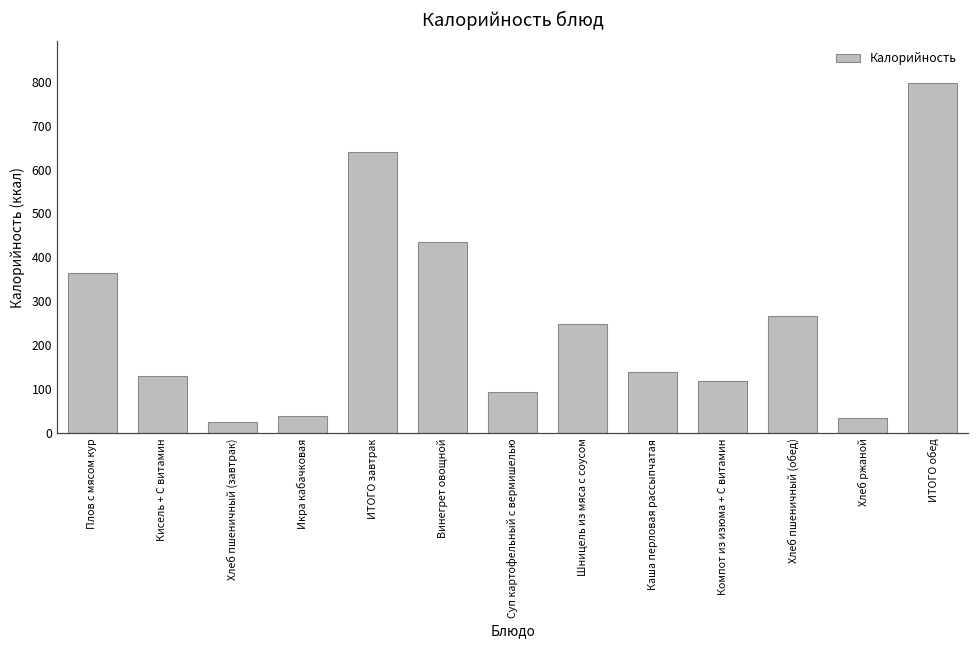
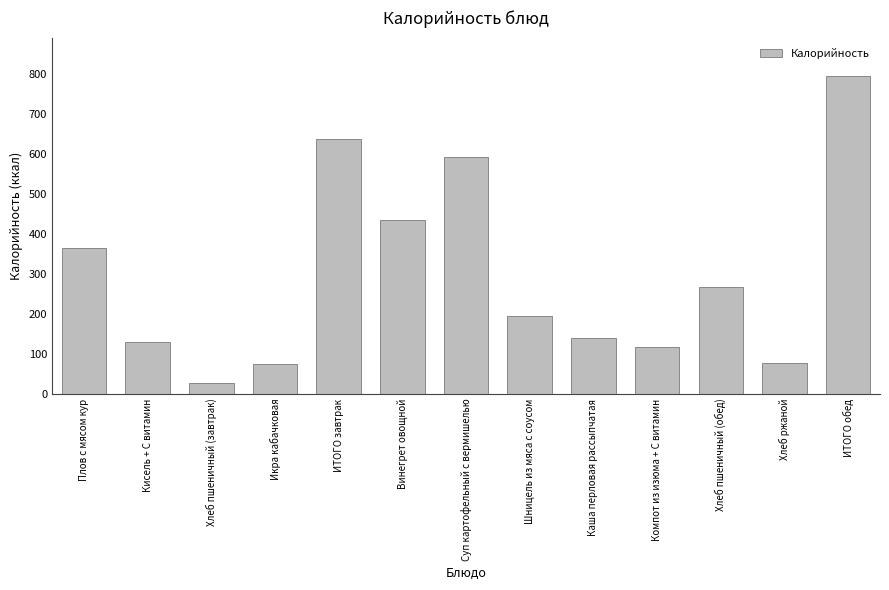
  {
    "Плов с мясом кур": 370,
    "Кисель + С витамин": 130,
    "Хлеб пшеничный (завтрак)": 30,
-   "Икра кабачковая": 40,
+   "Икра кабачковая": 70,
    "ИТОГО завтрак": 640,
    "Винегрет овощной": 440,
-   "Суп картофельный с вермишелью": 90,
-   "Шницель из мяса с соусом": 250,
+   "Суп картофельный с вермишелью": 590,
+   "Шницель из мяса с соусом": 190,
    "Каша перловая рассыпчатая": 140,
    "Компот из изюма + С витамин": 120,
    "Хлеб пшеничный (обед)": 270,
-   "Хлеб ржаной": 40,
+   "Хлеб ржаной": 80,
    "ИТОГО обед": 800
  }
